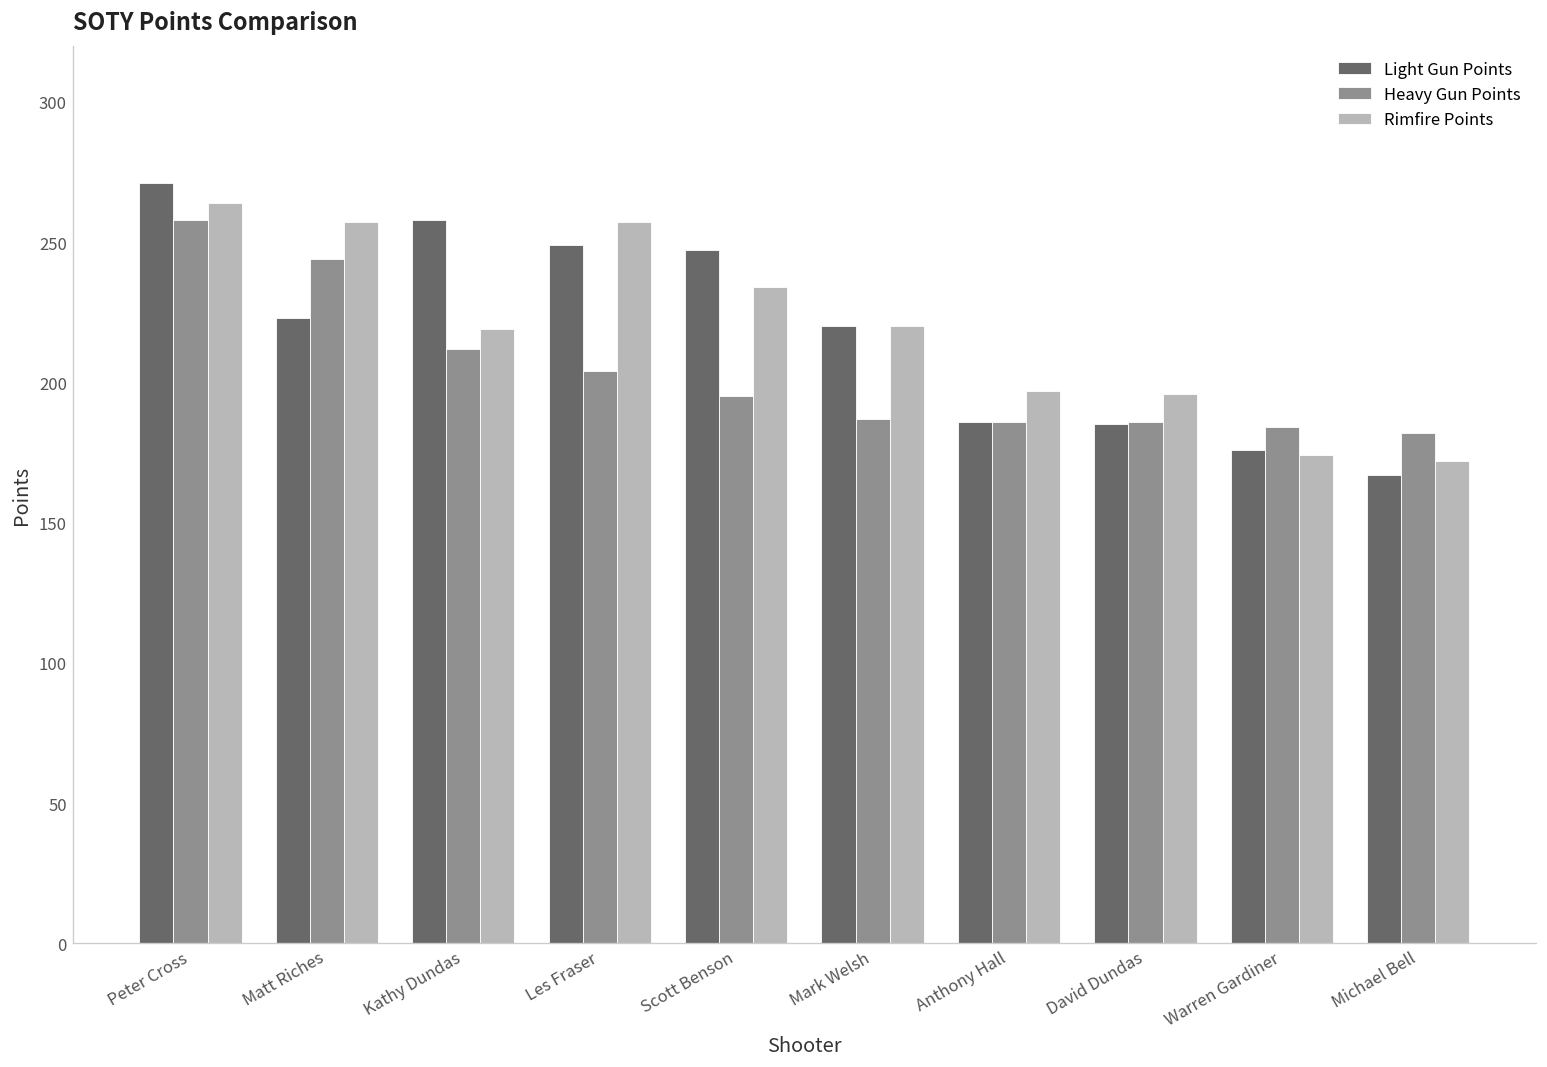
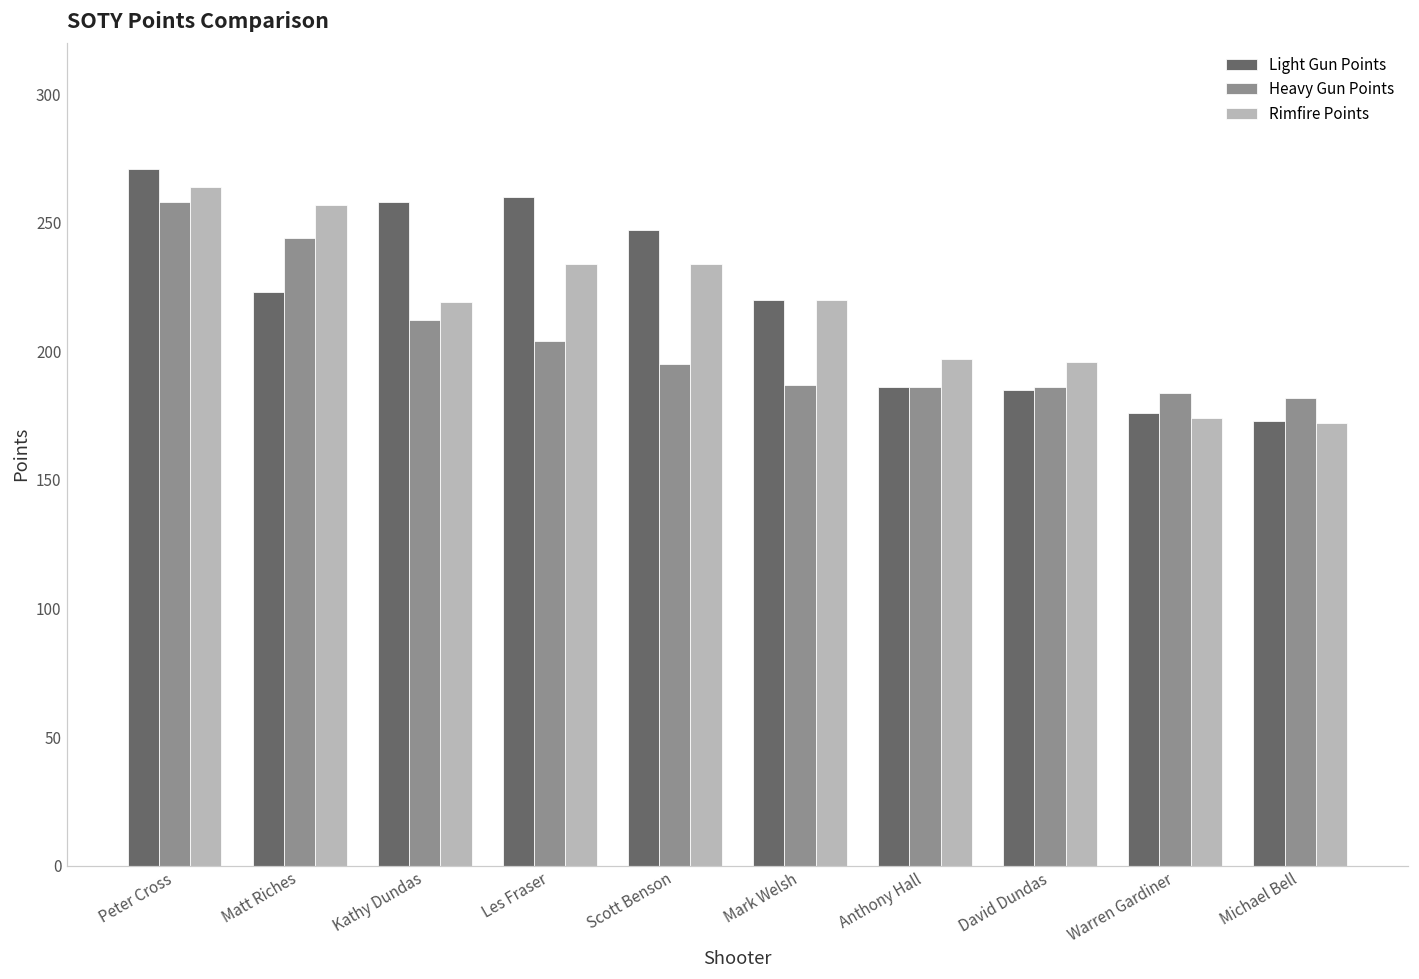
  {
    "Light Gun Points": {
      "Peter Cross": 271,
      "Matt Riches": 223,
      "Kathy Dundas": 258,
-     "Les Fraser": 249,
+     "Les Fraser": 260,
      "Scott Benson": 247,
      "Mark Welsh": 220,
      "Anthony Hall": 186,
      "David Dundas": 185,
      "Warren Gardiner": 176,
-     "Michael Bell": 167
+     "Michael Bell": 173
    },
    "Heavy Gun Points": {
      "Peter Cross": 258,
      "Matt Riches": 244,
      "Kathy Dundas": 212,
      "Les Fraser": 204,
      "Scott Benson": 195,
      "Mark Welsh": 187,
      "Anthony Hall": 186,
      "David Dundas": 186,
      "Warren Gardiner": 184,
      "Michael Bell": 182
    },
    "Rimfire Points": {
      "Peter Cross": 264,
      "Matt Riches": 257,
      "Kathy Dundas": 219,
-     "Les Fraser": 257,
+     "Les Fraser": 234,
      "Scott Benson": 234,
      "Mark Welsh": 220,
      "Anthony Hall": 197,
      "David Dundas": 196,
      "Warren Gardiner": 174,
      "Michael Bell": 172
    }
  }
